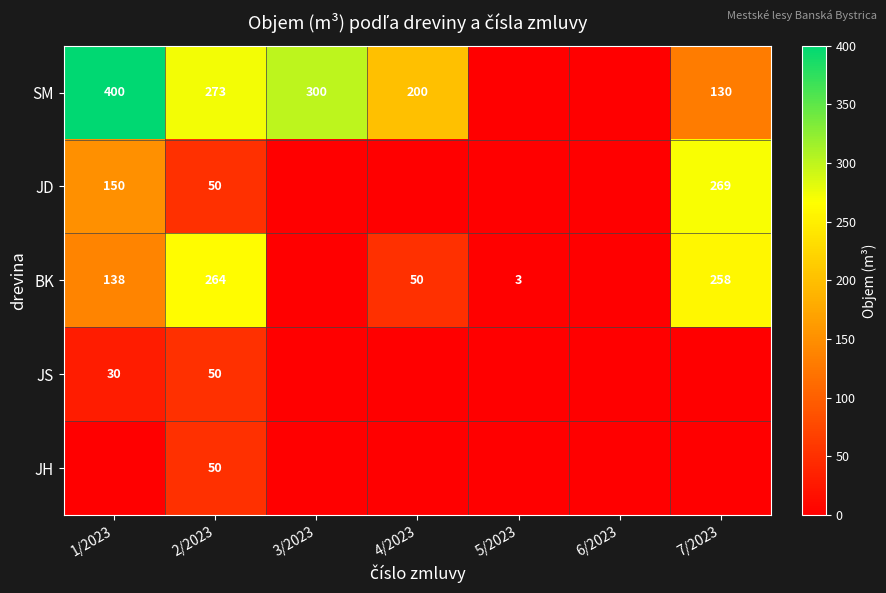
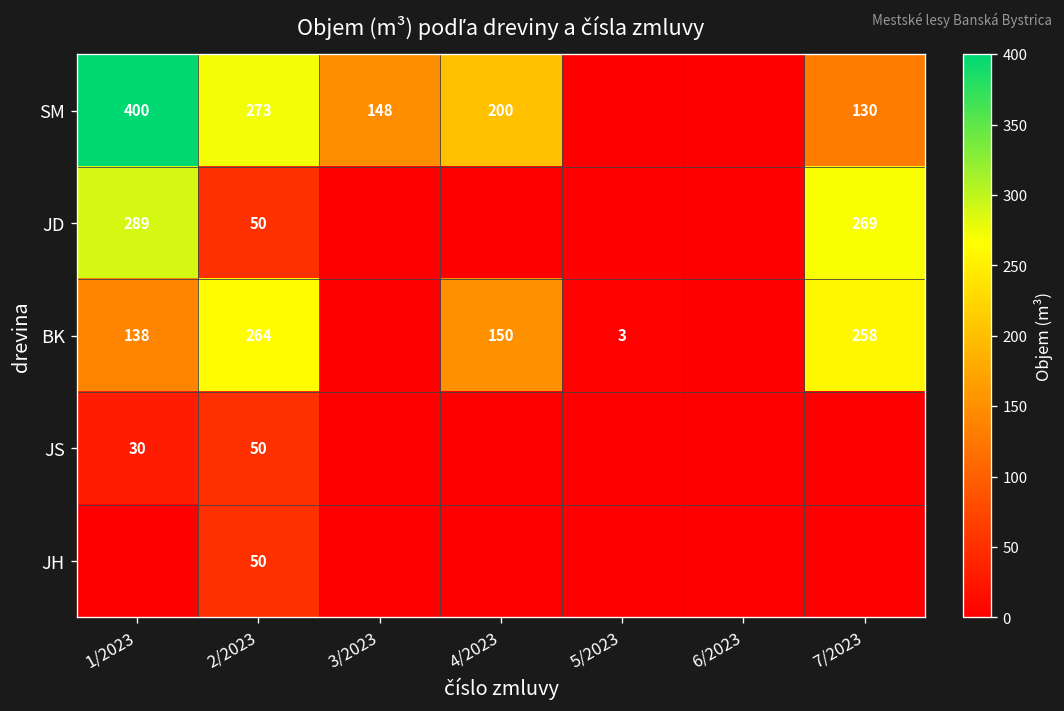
  {
    "SM": {
      "1/2023": 400,
      "2/2023": 273,
-     "3/2023": 300,
+     "3/2023": 148,
      "4/2023": 200,
      "7/2023": 130
    },
    "JD": {
-     "1/2023": 150,
+     "1/2023": 289,
      "2/2023": 50,
      "7/2023": 269
    },
    "BK": {
      "1/2023": 138,
      "2/2023": 264,
-     "4/2023": 50,
+     "4/2023": 150,
      "5/2023": 3,
      "7/2023": 258
    },
    "JS": {
      "1/2023": 30,
      "2/2023": 50
    },
    "JH": {
      "2/2023": 50
    }
  }
